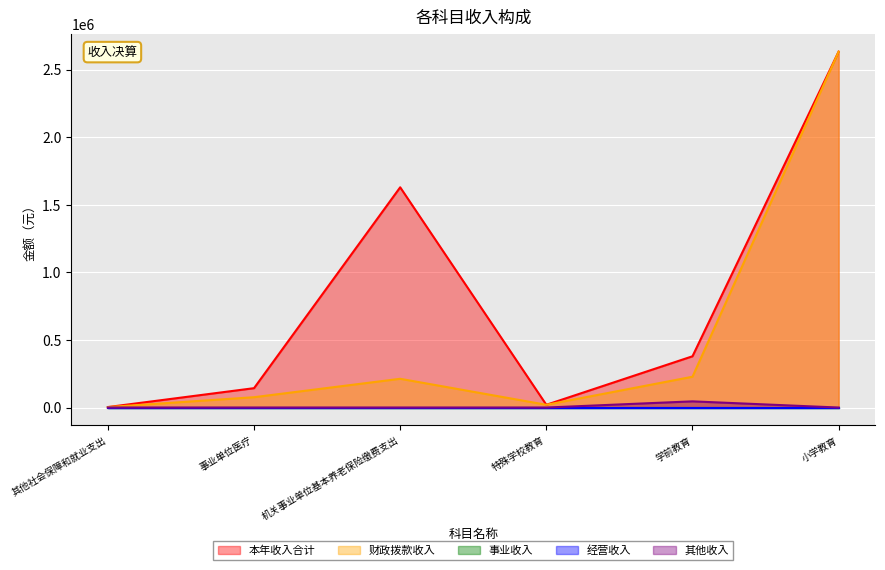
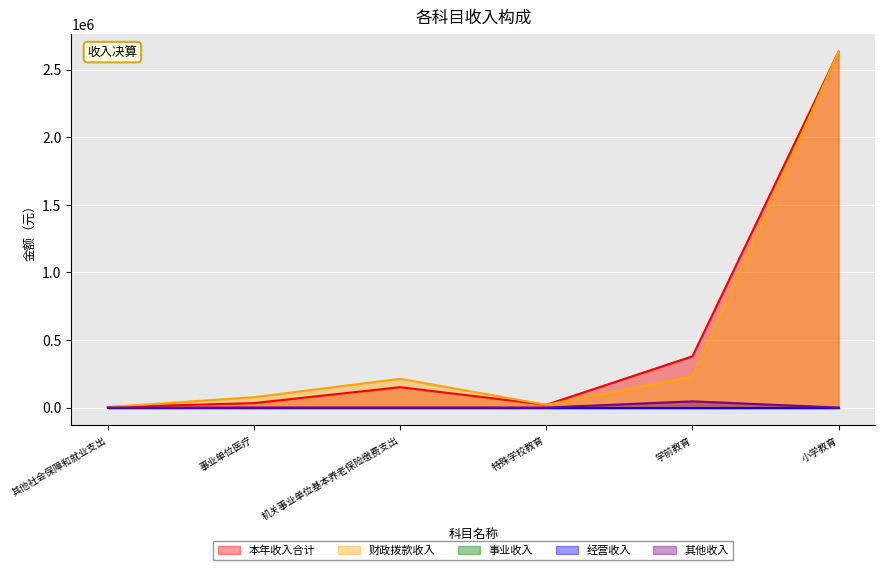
  {
    "本年收入合计": {
-     "事业单位医疗": 140000,
-     "机关事业单位基本养老保险缴费支出": 1630000,
+     "事业单位医疗": 30000,
+     "机关事业单位基本养老保险缴费支出": 150000,
      "学前教育": 380000
    },
    "财政拨款收入": {
      "事业单位医疗": 80000,
      "机关事业单位基本养老保险缴费支出": 210000,
      "学前教育": 230000
    },
    "经营收入": {
      "学前教育": 0
    },
    "其他收入": {
      "学前教育": 50000
    }
  }
